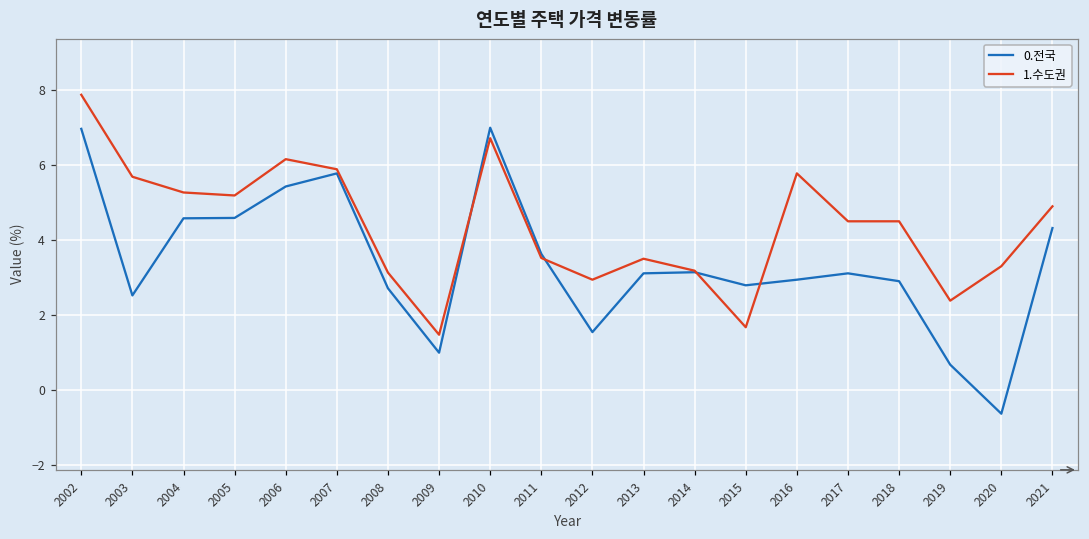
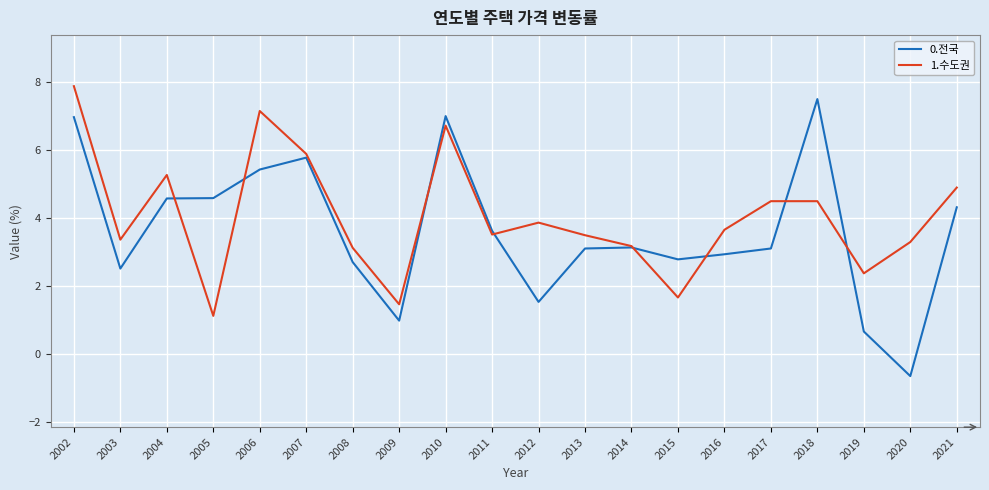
  {
    "0.전국": {
      "2002": 7.0,
      "2003": 2.5,
      "2004": 4.6,
      "2005": 4.6,
      "2006": 5.4,
      "2007": 5.8,
      "2008": 2.7,
      "2009": 1.0,
      "2010": 7.0,
      "2011": 3.6,
      "2012": 1.5,
      "2013": 3.1,
      "2015": 2.8,
      "2016": 2.9,
      "2017": 3.1,
-     "2018": 2.9,
+     "2018": 7.5,
      "2019": 0.7,
      "2020": -0.6,
      "2021": 4.3
    },
    "1.수도권": {
      "2002": 7.9,
-     "2003": 5.7,
+     "2003": 3.4,
      "2004": 5.3,
-     "2005": 5.2,
-     "2006": 6.2,
+     "2005": 1.1,
+     "2006": 7.2,
      "2007": 5.9,
      "2008": 3.1,
      "2009": 1.5,
      "2010": 6.7,
      "2011": 3.5,
-     "2012": 2.9,
+     "2012": 3.9,
      "2013": 3.5,
      "2015": 1.7,
-     "2016": 5.8,
+     "2016": 3.7,
      "2017": 4.5,
      "2018": 4.5,
      "2019": 2.4,
      "2020": 3.3,
      "2021": 4.9
    }
  }
